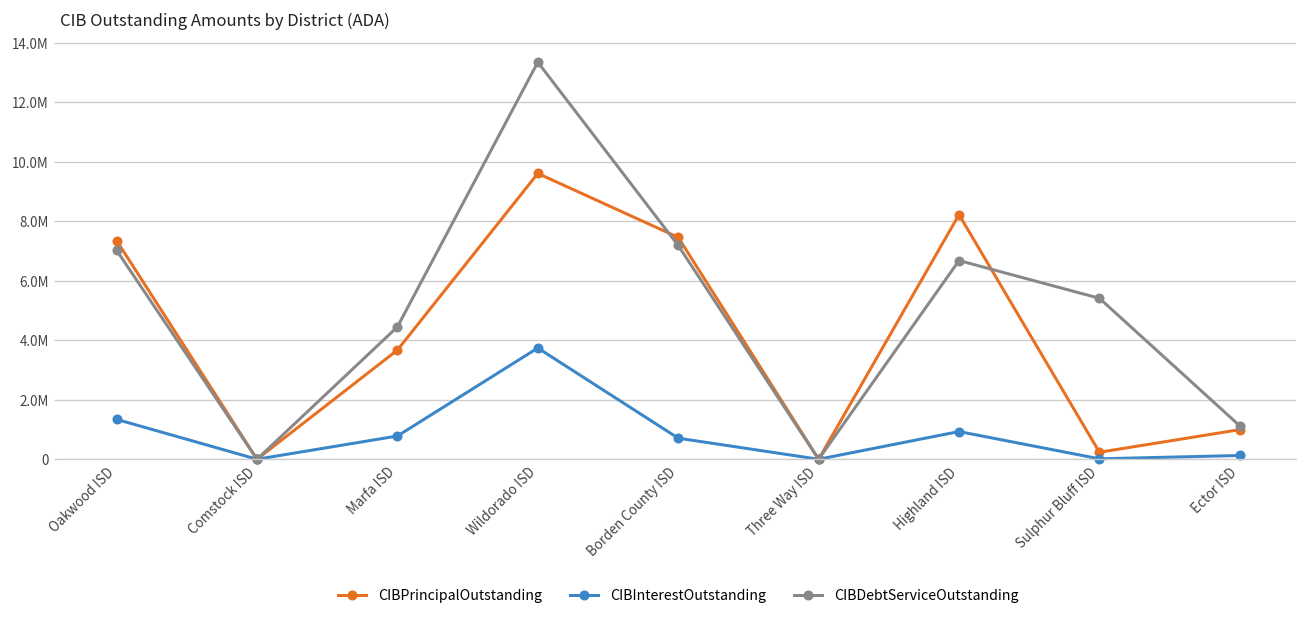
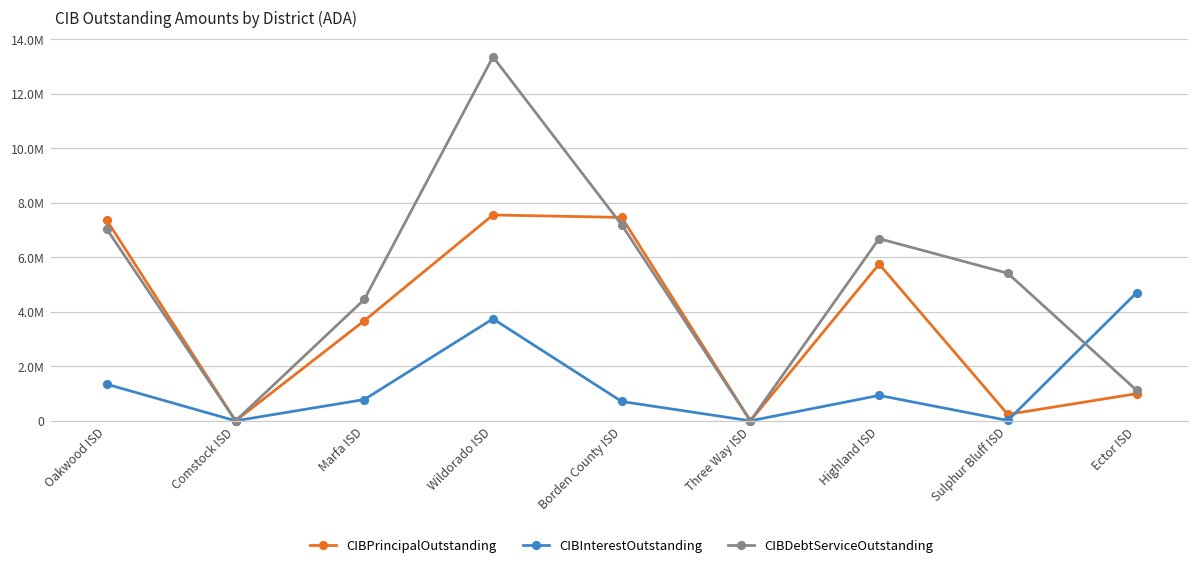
  {
    "CIBPrincipalOutstanding": {
      "Oakwood ISD": 7400000,
      "Marfa ISD": 3700000,
-     "Wildorado ISD": 9600000,
+     "Wildorado ISD": 7600000,
      "Borden County ISD": 7500000,
-     "Highland ISD": 8200000,
+     "Highland ISD": 5800000,
      "Sulphur Bluff ISD": 200000,
      "Ector ISD": 1000000
    },
    "CIBInterestOutstanding": {
      "Oakwood ISD": 1300000,
      "Marfa ISD": 800000,
      "Wildorado ISD": 3700000,
      "Borden County ISD": 700000,
      "Highland ISD": 900000,
      "Sulphur Bluff ISD": 0,
-     "Ector ISD": 100000
+     "Ector ISD": 4700000
    },
    "CIBDebtServiceOutstanding": {
      "Oakwood ISD": 7000000,
      "Marfa ISD": 4500000,
      "Wildorado ISD": 13400000,
      "Borden County ISD": 7200000,
      "Highland ISD": 6700000,
      "Sulphur Bluff ISD": 5400000,
      "Ector ISD": 1100000
    }
  }
